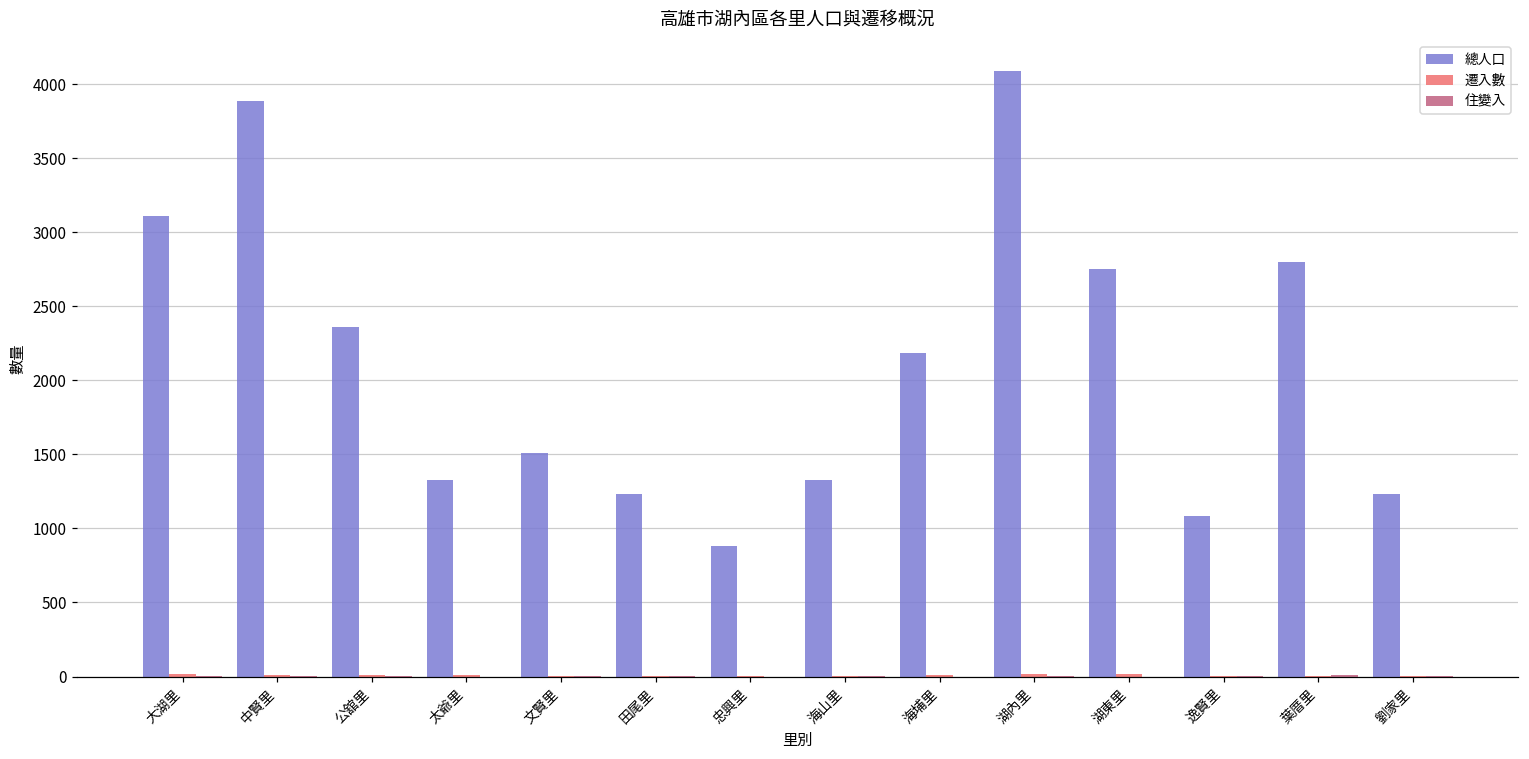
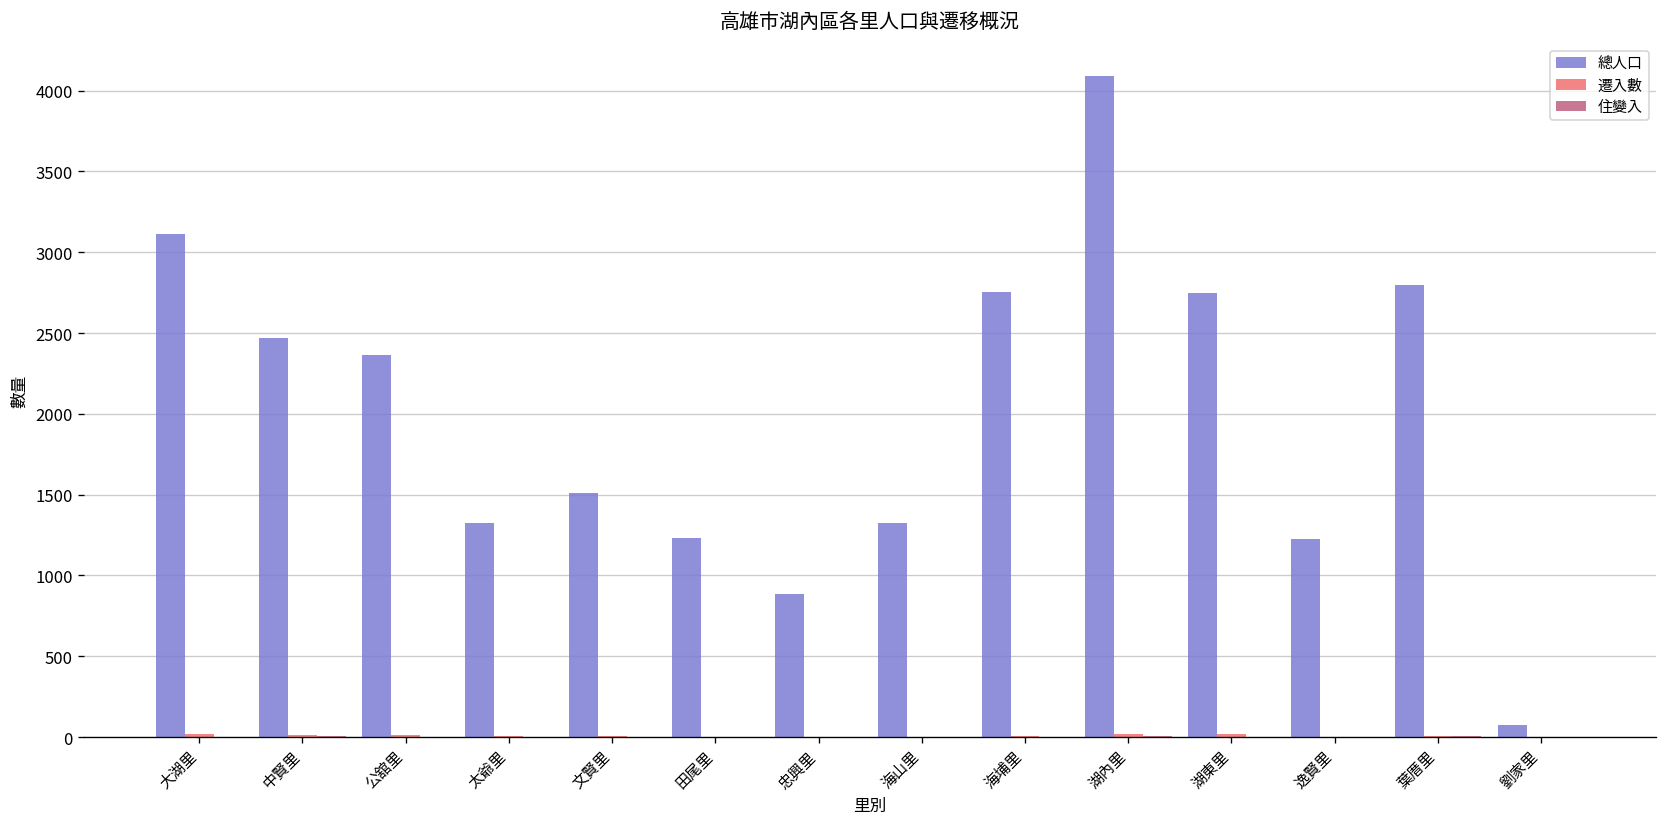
  {
    "總人口": {
      "大湖里": 3110,
-     "中賢里": 3890,
+     "中賢里": 2470,
      "公舘里": 2360,
      "太爺里": 1320,
      "文賢里": 1510,
      "田尾里": 1230,
      "忠興里": 880,
      "海山里": 1330,
-     "海埔里": 2190,
+     "海埔里": 2750,
      "湖內里": 4090,
      "湖東里": 2750,
-     "逸賢里": 1090,
+     "逸賢里": 1220,
      "葉厝里": 2800,
-     "劉家里": 1230
+     "劉家里": 80
    }
  }
